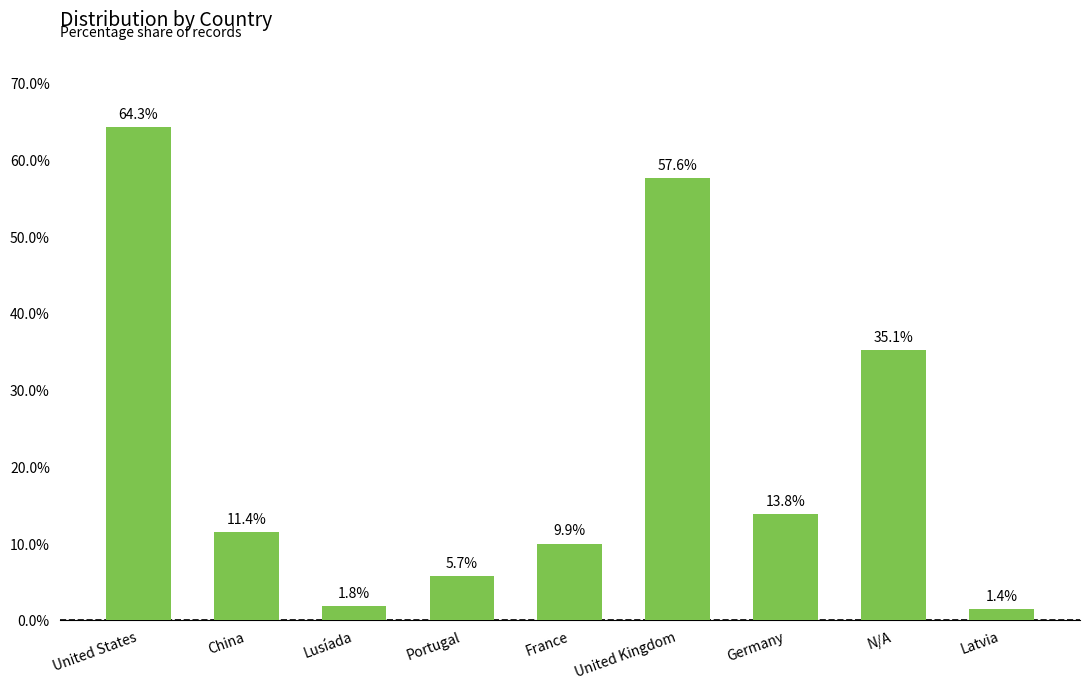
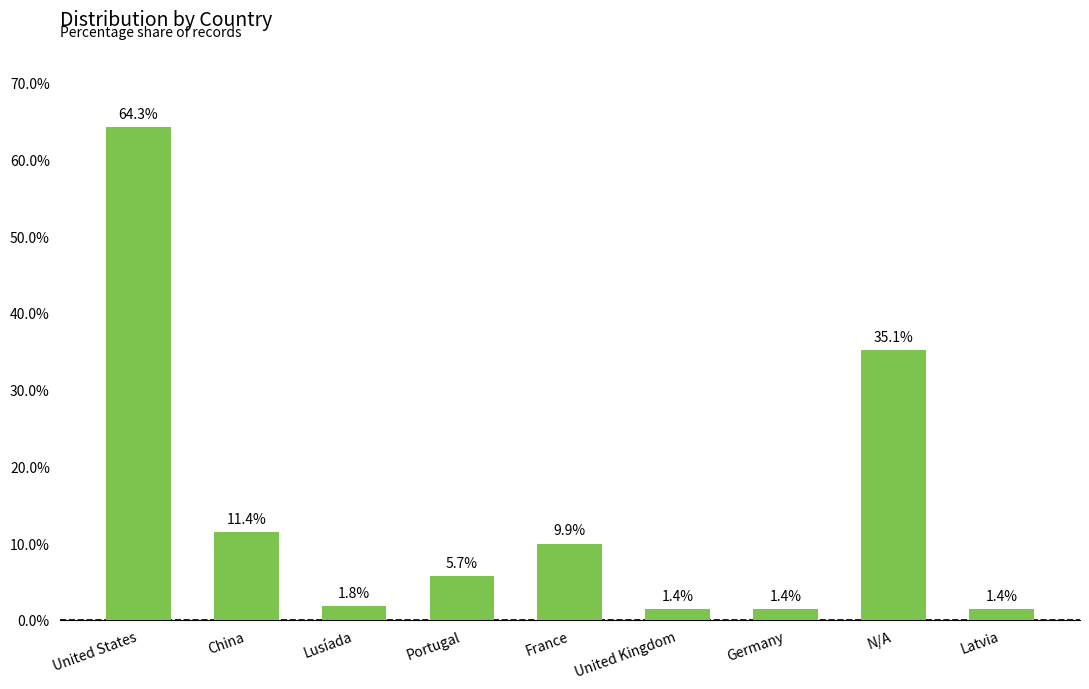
  {
    "United States": "64.3%",
    "China": "11.4%",
    "Lusíada": "1.8%",
    "Portugal": "5.7%",
    "France": "9.9%",
-   "United Kingdom": "57.6%",
-   "Germany": "13.8%",
+   "United Kingdom": "1.4%",
+   "Germany": "1.4%",
    "N/A": "35.1%",
    "Latvia": "1.4%"
  }
